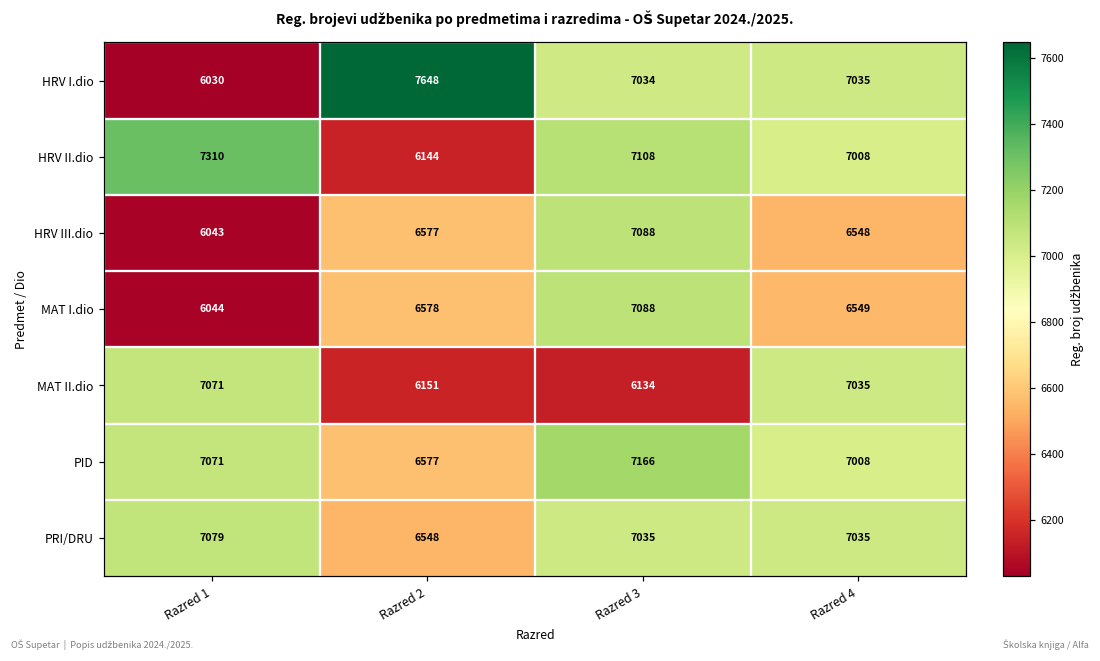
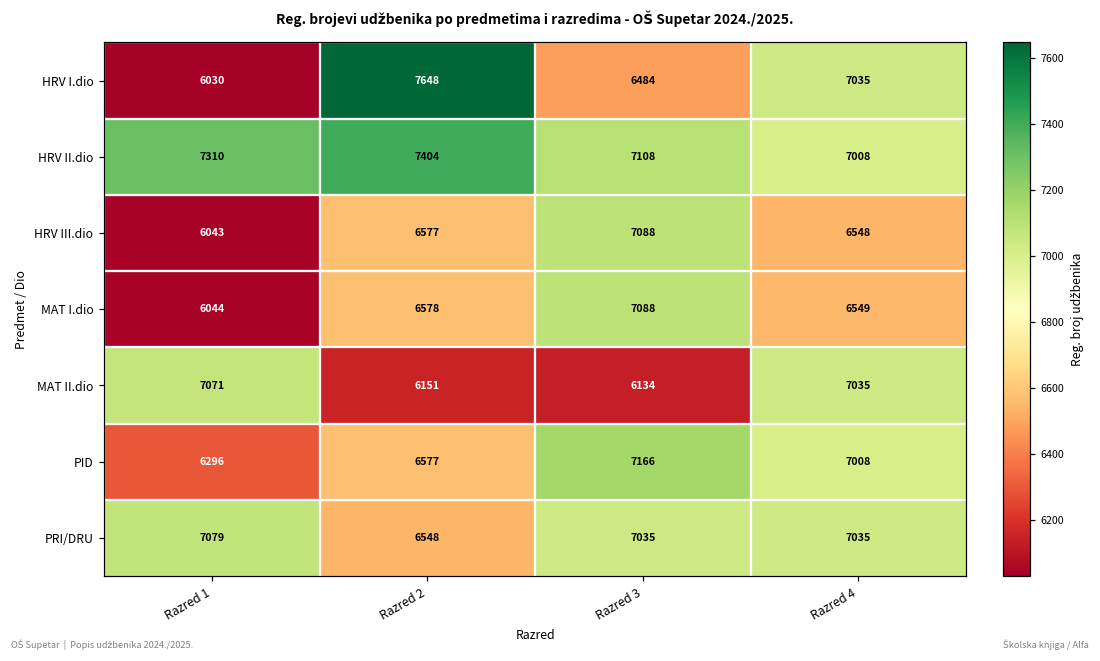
  {
    "HRV I.dio": {
      "Razred 1": 6030,
      "Razred 2": 7648,
-     "Razred 3": 7034,
+     "Razred 3": 6484,
      "Razred 4": 7035
    },
    "HRV II.dio": {
      "Razred 1": 7310,
-     "Razred 2": 6144,
+     "Razred 2": 7404,
      "Razred 3": 7108,
      "Razred 4": 7008
    },
    "HRV III.dio": {
      "Razred 1": 6043,
      "Razred 2": 6577,
      "Razred 3": 7088,
      "Razred 4": 6548
    },
    "MAT I.dio": {
      "Razred 1": 6044,
      "Razred 2": 6578,
      "Razred 3": 7088,
      "Razred 4": 6549
    },
    "MAT II.dio": {
      "Razred 1": 7071,
      "Razred 2": 6151,
      "Razred 3": 6134,
      "Razred 4": 7035
    },
    "PID": {
-     "Razred 1": 7071,
+     "Razred 1": 6296,
      "Razred 2": 6577,
      "Razred 3": 7166,
      "Razred 4": 7008
    },
    "PRI/DRU": {
      "Razred 1": 7079,
      "Razred 2": 6548,
      "Razred 3": 7035,
      "Razred 4": 7035
    }
  }
